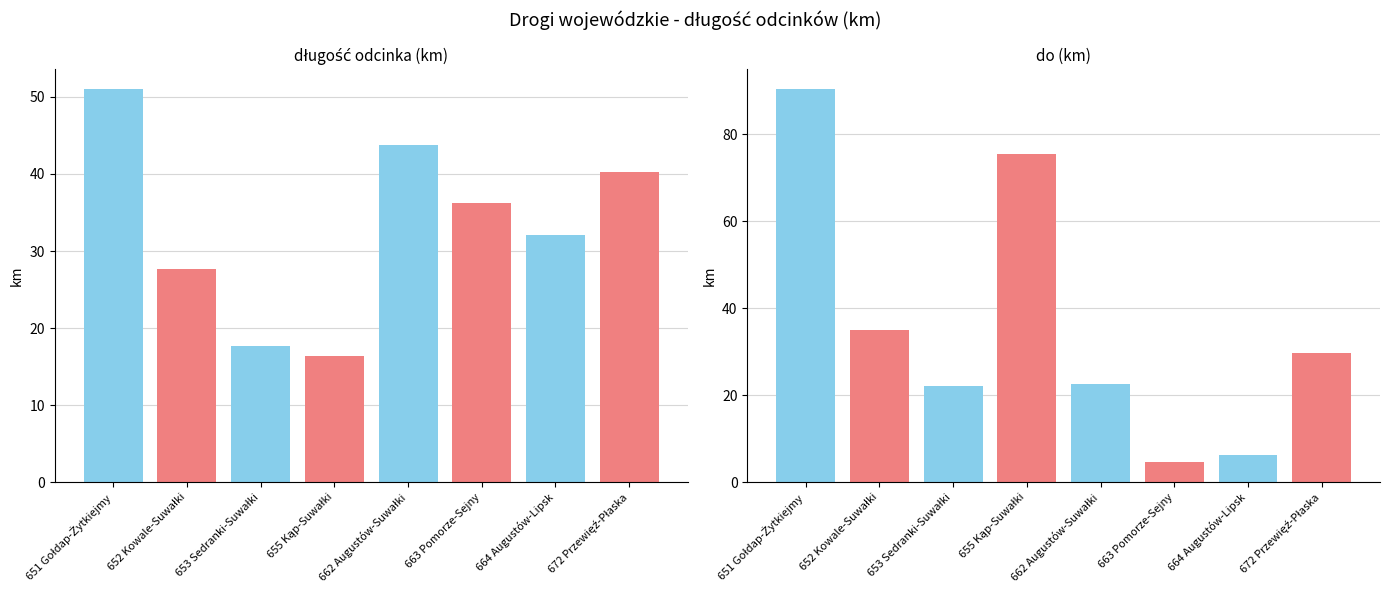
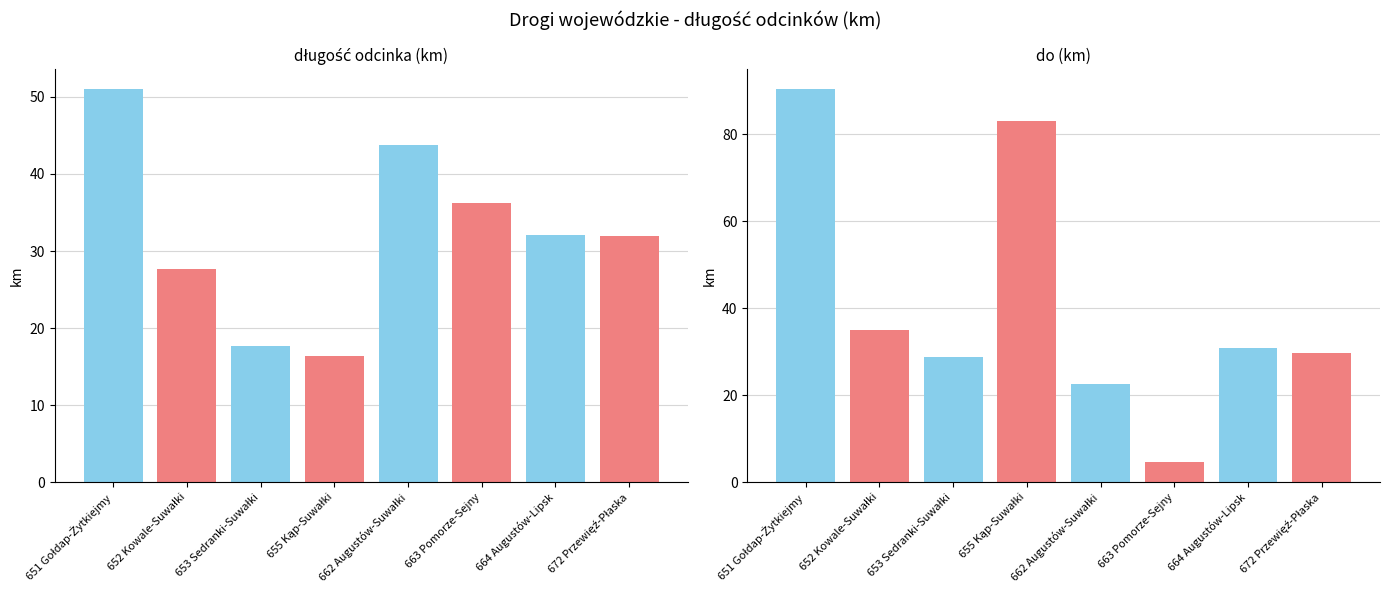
  {
    "długość odcinka (km)": {
      "651 Gołdap-Żytkiejmy": 51,
      "652 Kowale-Suwałki": 28,
      "653 Sedranki-Suwałki": 18,
      "655 Kąp-Suwałki": 16,
      "662 Augustów-Suwałki": 44,
      "663 Pomorze-Sejny": 36,
      "664 Augustów-Lipsk": 32,
-     "672 Przewięź-Płaska": 40
+     "672 Przewięź-Płaska": 32
    },
    "do (km)": {
      "651 Gołdap-Żytkiejmy": 90,
      "652 Kowale-Suwałki": 35,
-     "653 Sedranki-Suwałki": 22,
-     "655 Kąp-Suwałki": 75,
+     "653 Sedranki-Suwałki": 29,
+     "655 Kąp-Suwałki": 83,
      "662 Augustów-Suwałki": 22,
      "663 Pomorze-Sejny": 5,
-     "664 Augustów-Lipsk": 6,
+     "664 Augustów-Lipsk": 31,
      "672 Przewięź-Płaska": 30
    }
  }
